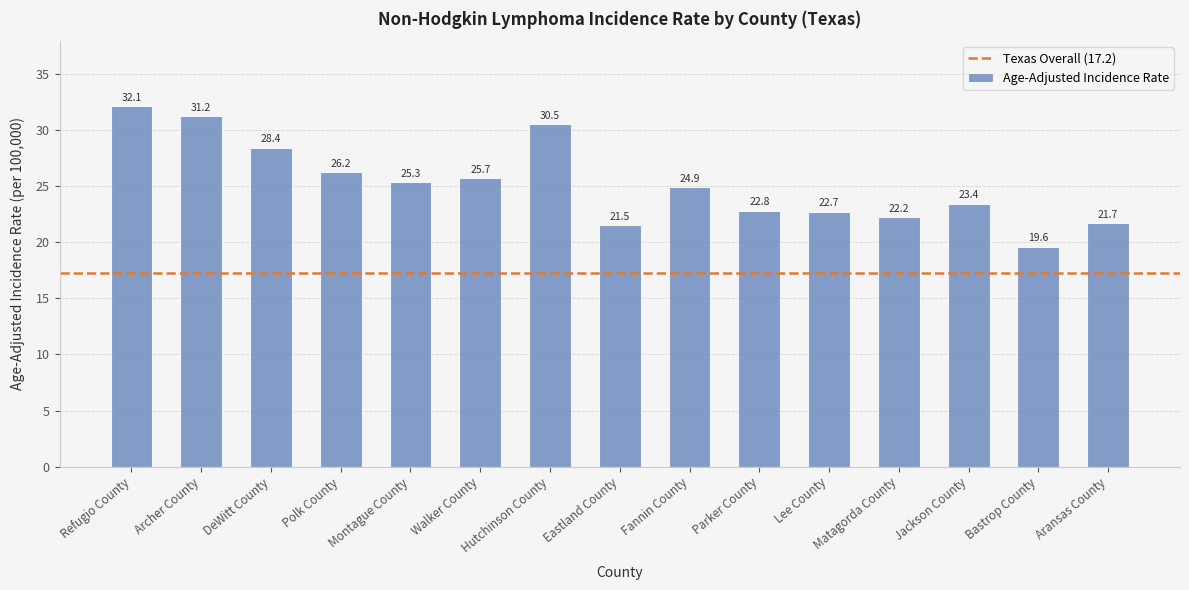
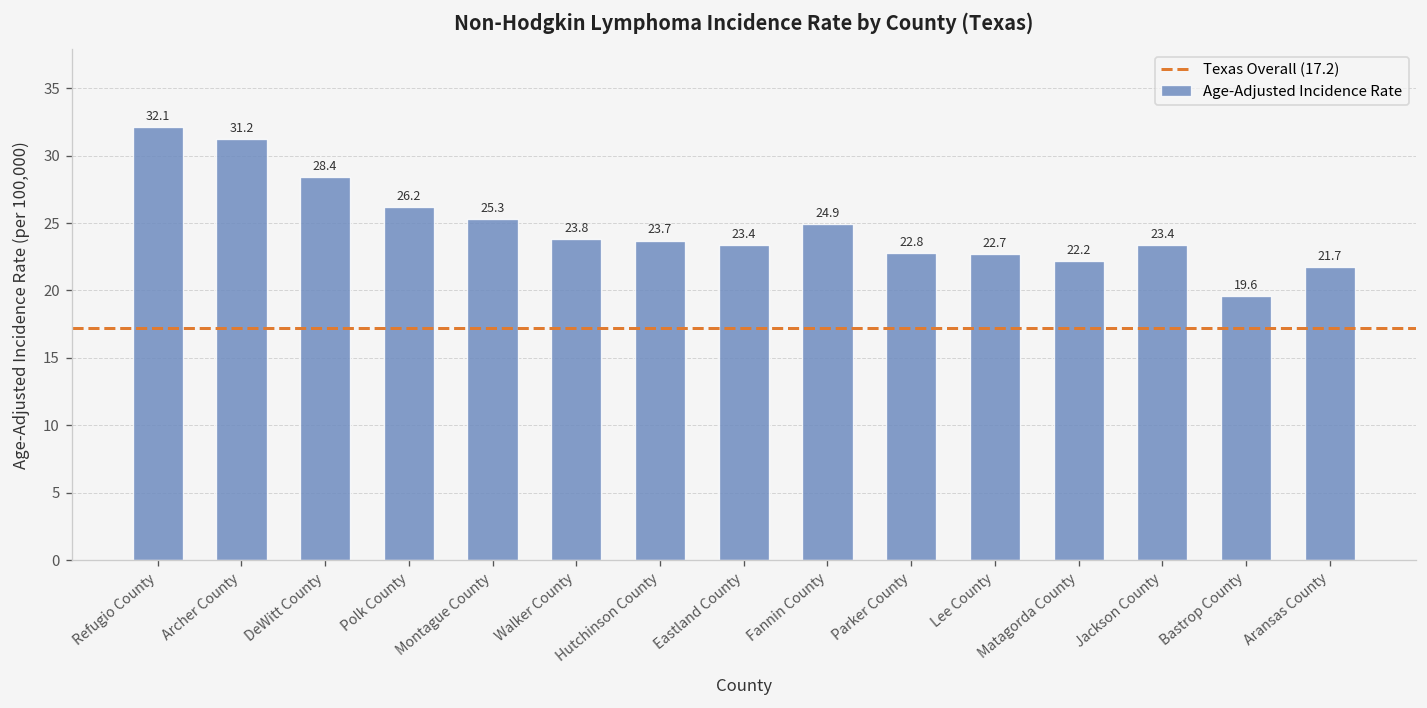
  {
    "Refugio County": 32.1,
    "Archer County": 31.2,
    "DeWitt County": 28.4,
    "Polk County": 26.2,
    "Montague County": 25.3,
-   "Walker County": 25.7,
-   "Hutchinson County": 30.5,
-   "Eastland County": 21.5,
+   "Walker County": 23.8,
+   "Hutchinson County": 23.7,
+   "Eastland County": 23.4,
    "Fannin County": 24.9,
    "Parker County": 22.8,
    "Lee County": 22.7,
    "Matagorda County": 22.2,
    "Jackson County": 23.4,
    "Bastrop County": 19.6,
    "Aransas County": 21.7
  }
